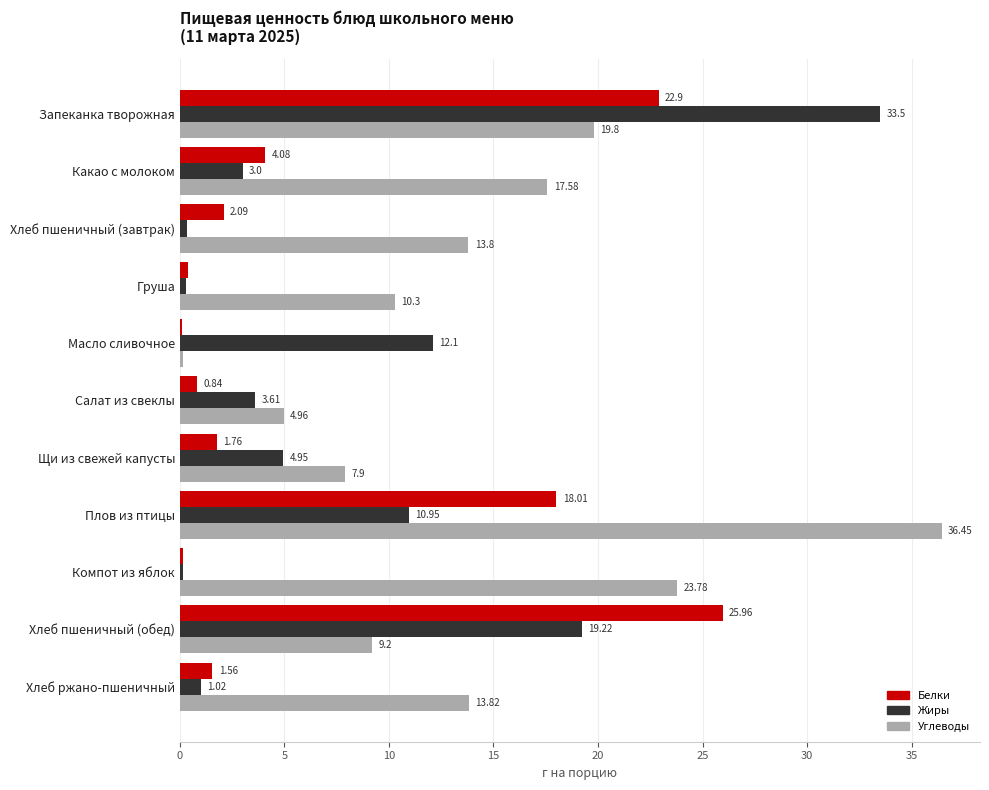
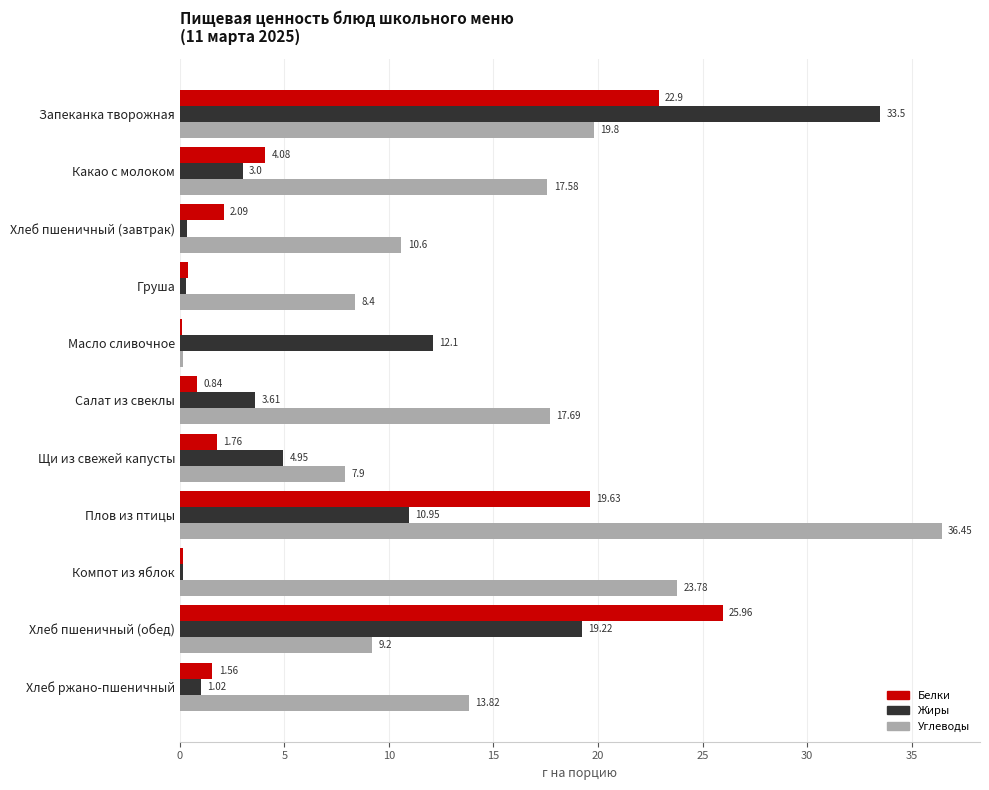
  {
    "Белки": {
      "Запеканка творожная": 22.9,
      "Какао с молоком": 4.08,
      "Хлеб пшеничный (завтрак)": 2.09,
      "Салат из свеклы": 0.84,
      "Щи из свежей капусты": 1.76,
-     "Плов из птицы": 18.01,
+     "Плов из птицы": 19.63,
      "Хлеб пшеничный (обед)": 25.96,
      "Хлеб ржано-пшеничный": 1.56
    },
    "Жиры": {
      "Запеканка творожная": 33.5,
      "Какао с молоком": 3.0,
      "Масло сливочное": 12.1,
      "Салат из свеклы": 3.61,
      "Щи из свежей капусты": 4.95,
      "Плов из птицы": 10.95,
      "Хлеб пшеничный (обед)": 19.22,
      "Хлеб ржано-пшеничный": 1.02
    },
    "Углеводы": {
      "Запеканка творожная": 19.8,
      "Какао с молоком": 17.58,
-     "Хлеб пшеничный (завтрак)": 13.8,
-     "Груша": 10.3,
-     "Салат из свеклы": 4.96,
+     "Хлеб пшеничный (завтрак)": 10.6,
+     "Груша": 8.4,
+     "Салат из свеклы": 17.69,
      "Щи из свежей капусты": 7.9,
      "Плов из птицы": 36.45,
      "Компот из яблок": 23.78,
      "Хлеб пшеничный (обед)": 9.2,
      "Хлеб ржано-пшеничный": 13.82
    }
  }
